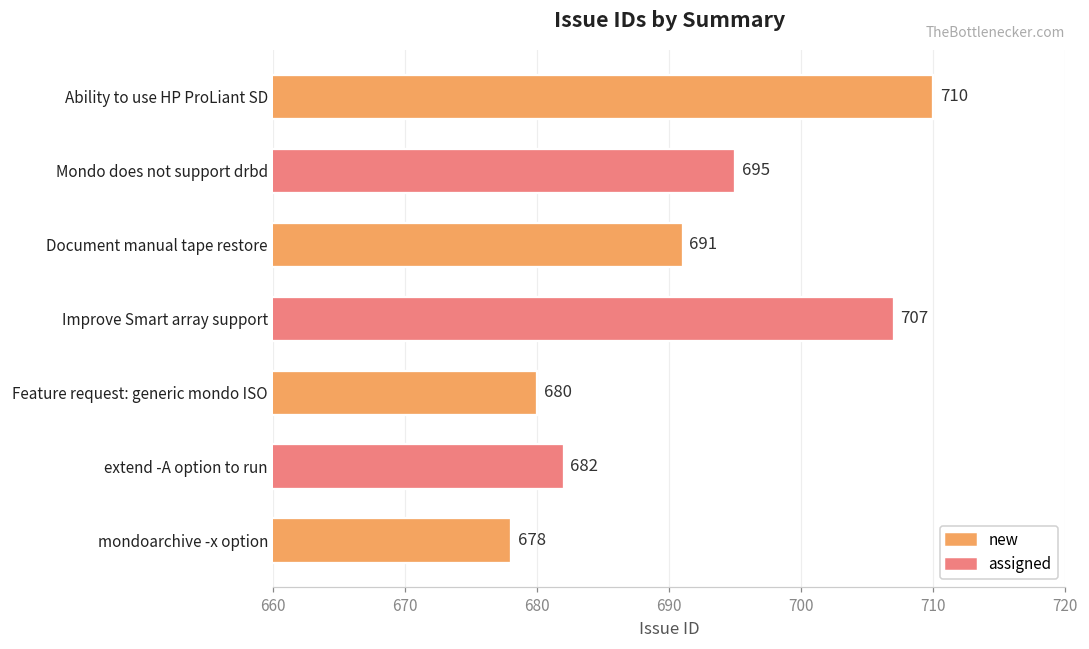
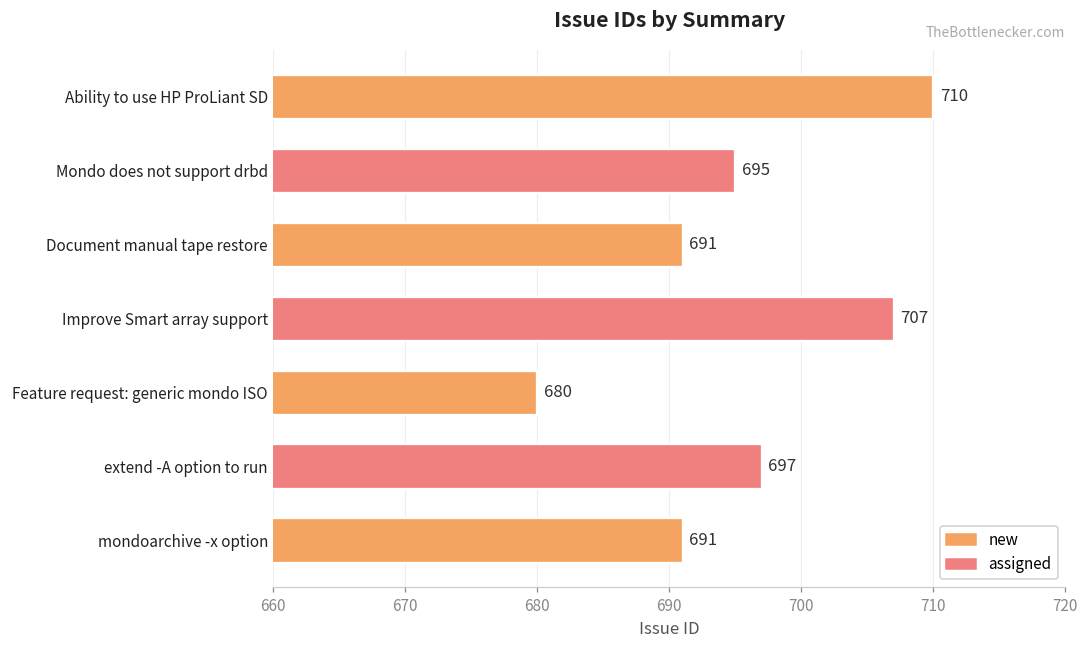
  {
    "Ability to use HP ProLiant SD": 710,
    "Mondo does not support drbd": 695,
    "Document manual tape restore": 691,
    "Improve Smart array support": 707,
    "Feature request: generic mondo ISO": 680,
-   "extend -A option to run": 682,
-   "mondoarchive -x option": 678
+   "extend -A option to run": 697,
+   "mondoarchive -x option": 691
  }
